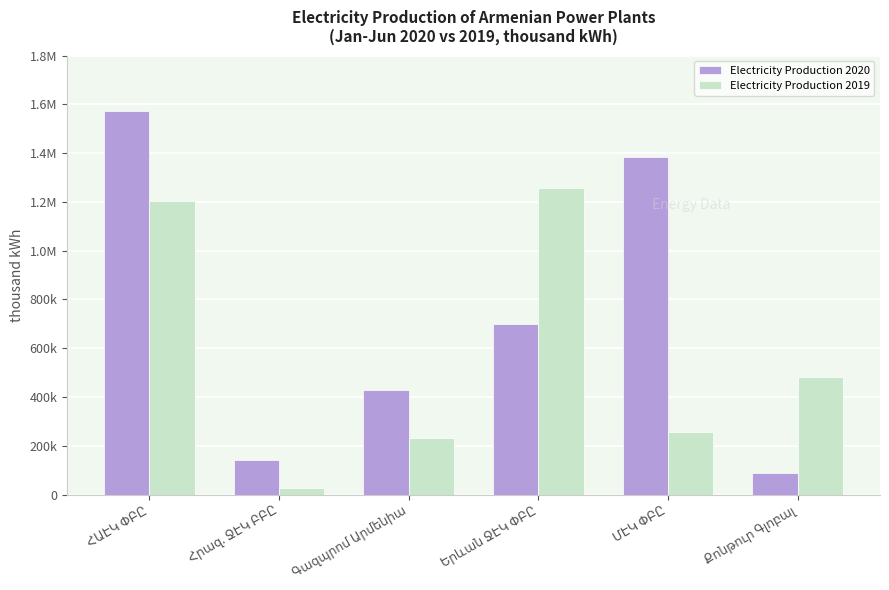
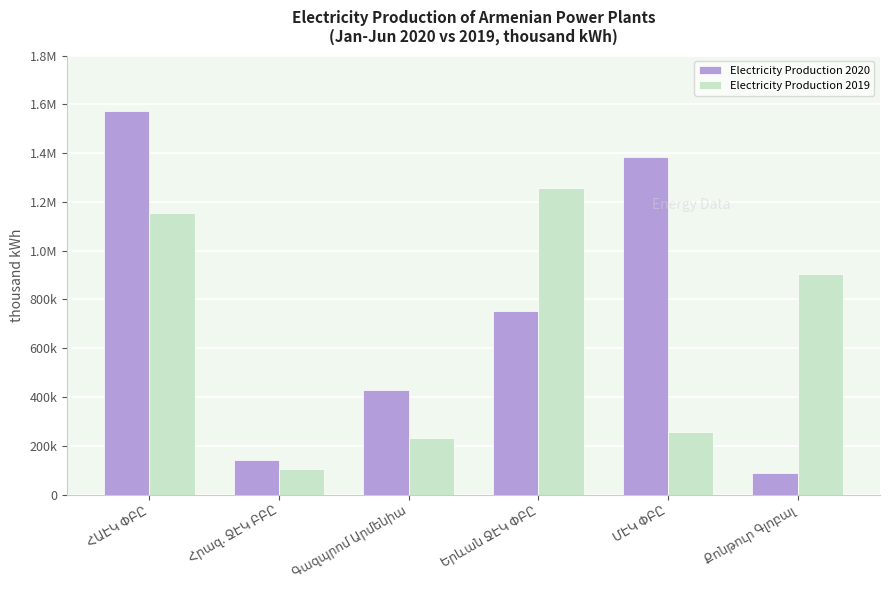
  {
    "Electricity Production 2020": {
      "ՀԱԷԿ ՓԲԸ": 1570000,
      "Հրազ. ՋԷԿ ԲԲԸ": 140000,
      "Գազպրոմ Արմենիա": 430000,
-     "Երևան ՋԷԿ ՓԲԸ": 700000,
+     "Երևան ՋԷԿ ՓԲԸ": 750000,
      "ՄԷԿ ՓԲԸ": 1380000,
      "Քոնթուր Գլոբալ": 90000
    },
    "Electricity Production 2019": {
-     "ՀԱԷԿ ՓԲԸ": 1200000,
-     "Հրազ. ՋԷԿ ԲԲԸ": 30000,
+     "ՀԱԷԿ ՓԲԸ": 1150000,
+     "Հրազ. ՋԷԿ ԲԲԸ": 100000,
      "Գազպրոմ Արմենիա": 230000,
      "Երևան ՋԷԿ ՓԲԸ": 1260000,
      "ՄԷԿ ՓԲԸ": 260000,
-     "Քոնթուր Գլոբալ": 480000
+     "Քոնթուր Գլոբալ": 910000
    }
  }
